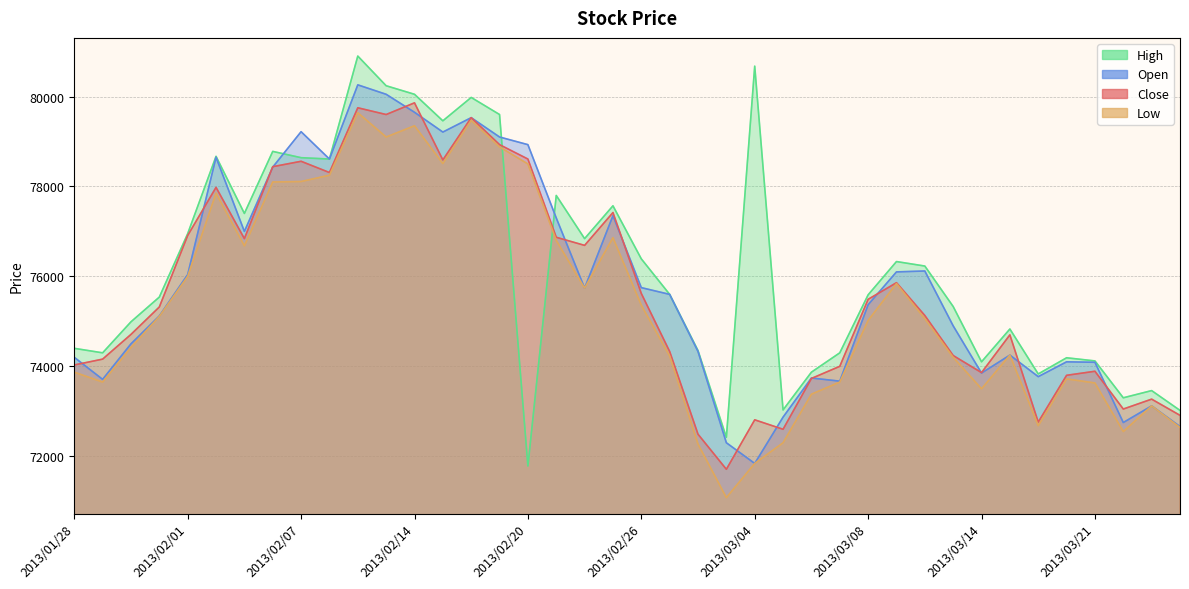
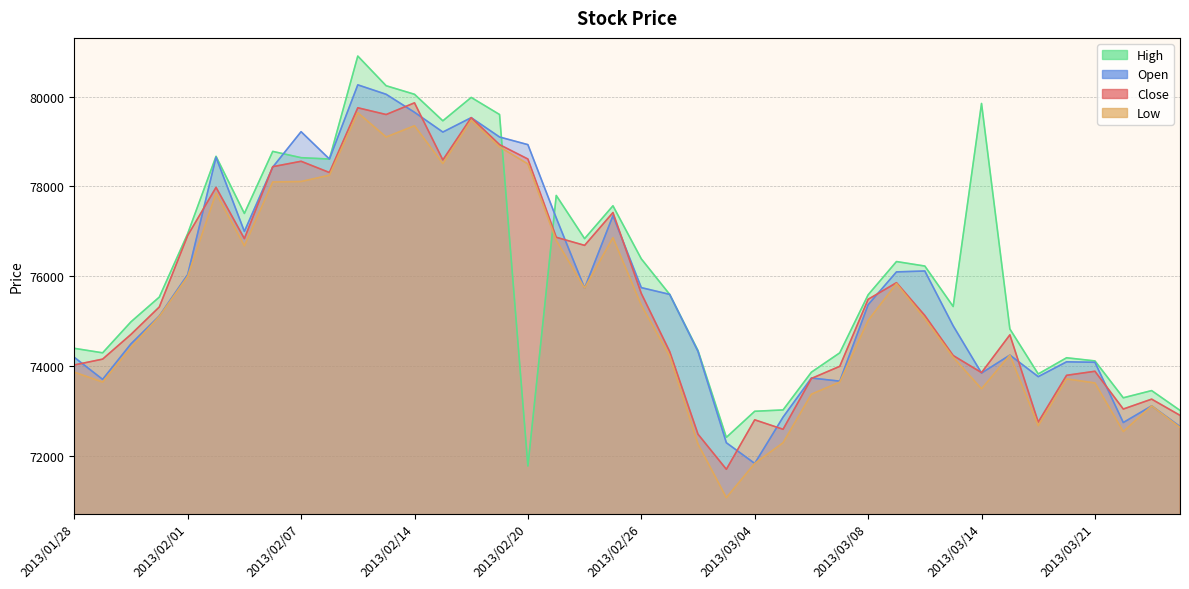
  {
    "High": {
      "2013/01/28": 74400,
      "2013/02/07": 78600,
      "2013/02/14": 80100,
      "2013/02/20": 71800,
      "2013/02/26": 76400,
-     "2013/03/04": 80700,
+     "2013/03/04": 73000,
      "2013/03/08": 75600,
-     "2013/03/14": 74100
+     "2013/03/14": 79800
    },
    "Open": {
      "2013/01/28": 74200,
      "2013/02/07": 79200,
      "2013/02/14": 79700,
      "2013/02/20": 78900,
      "2013/02/26": 75800,
      "2013/03/08": 75400
    }
  }
